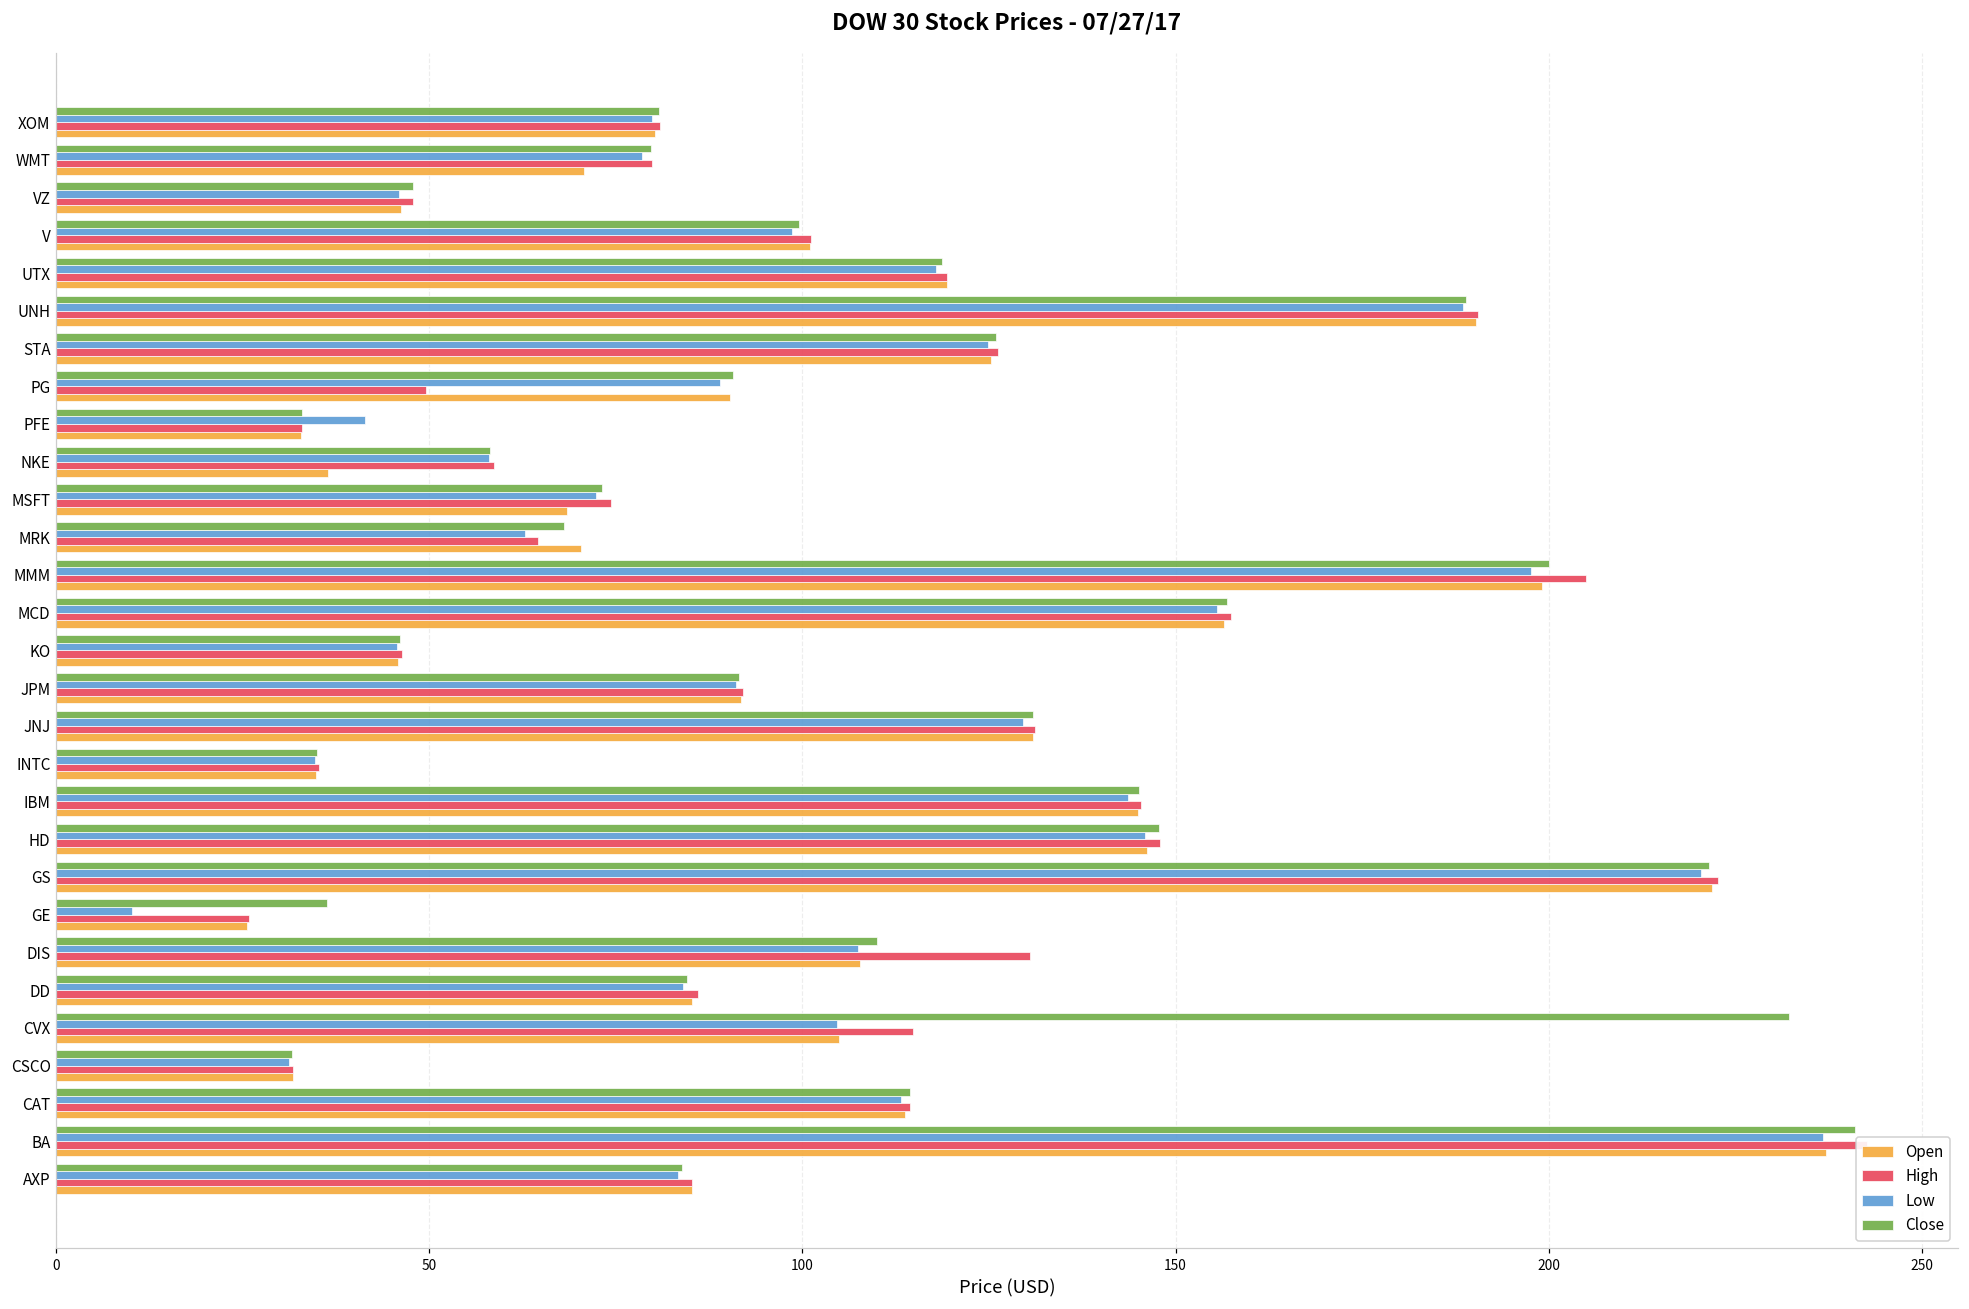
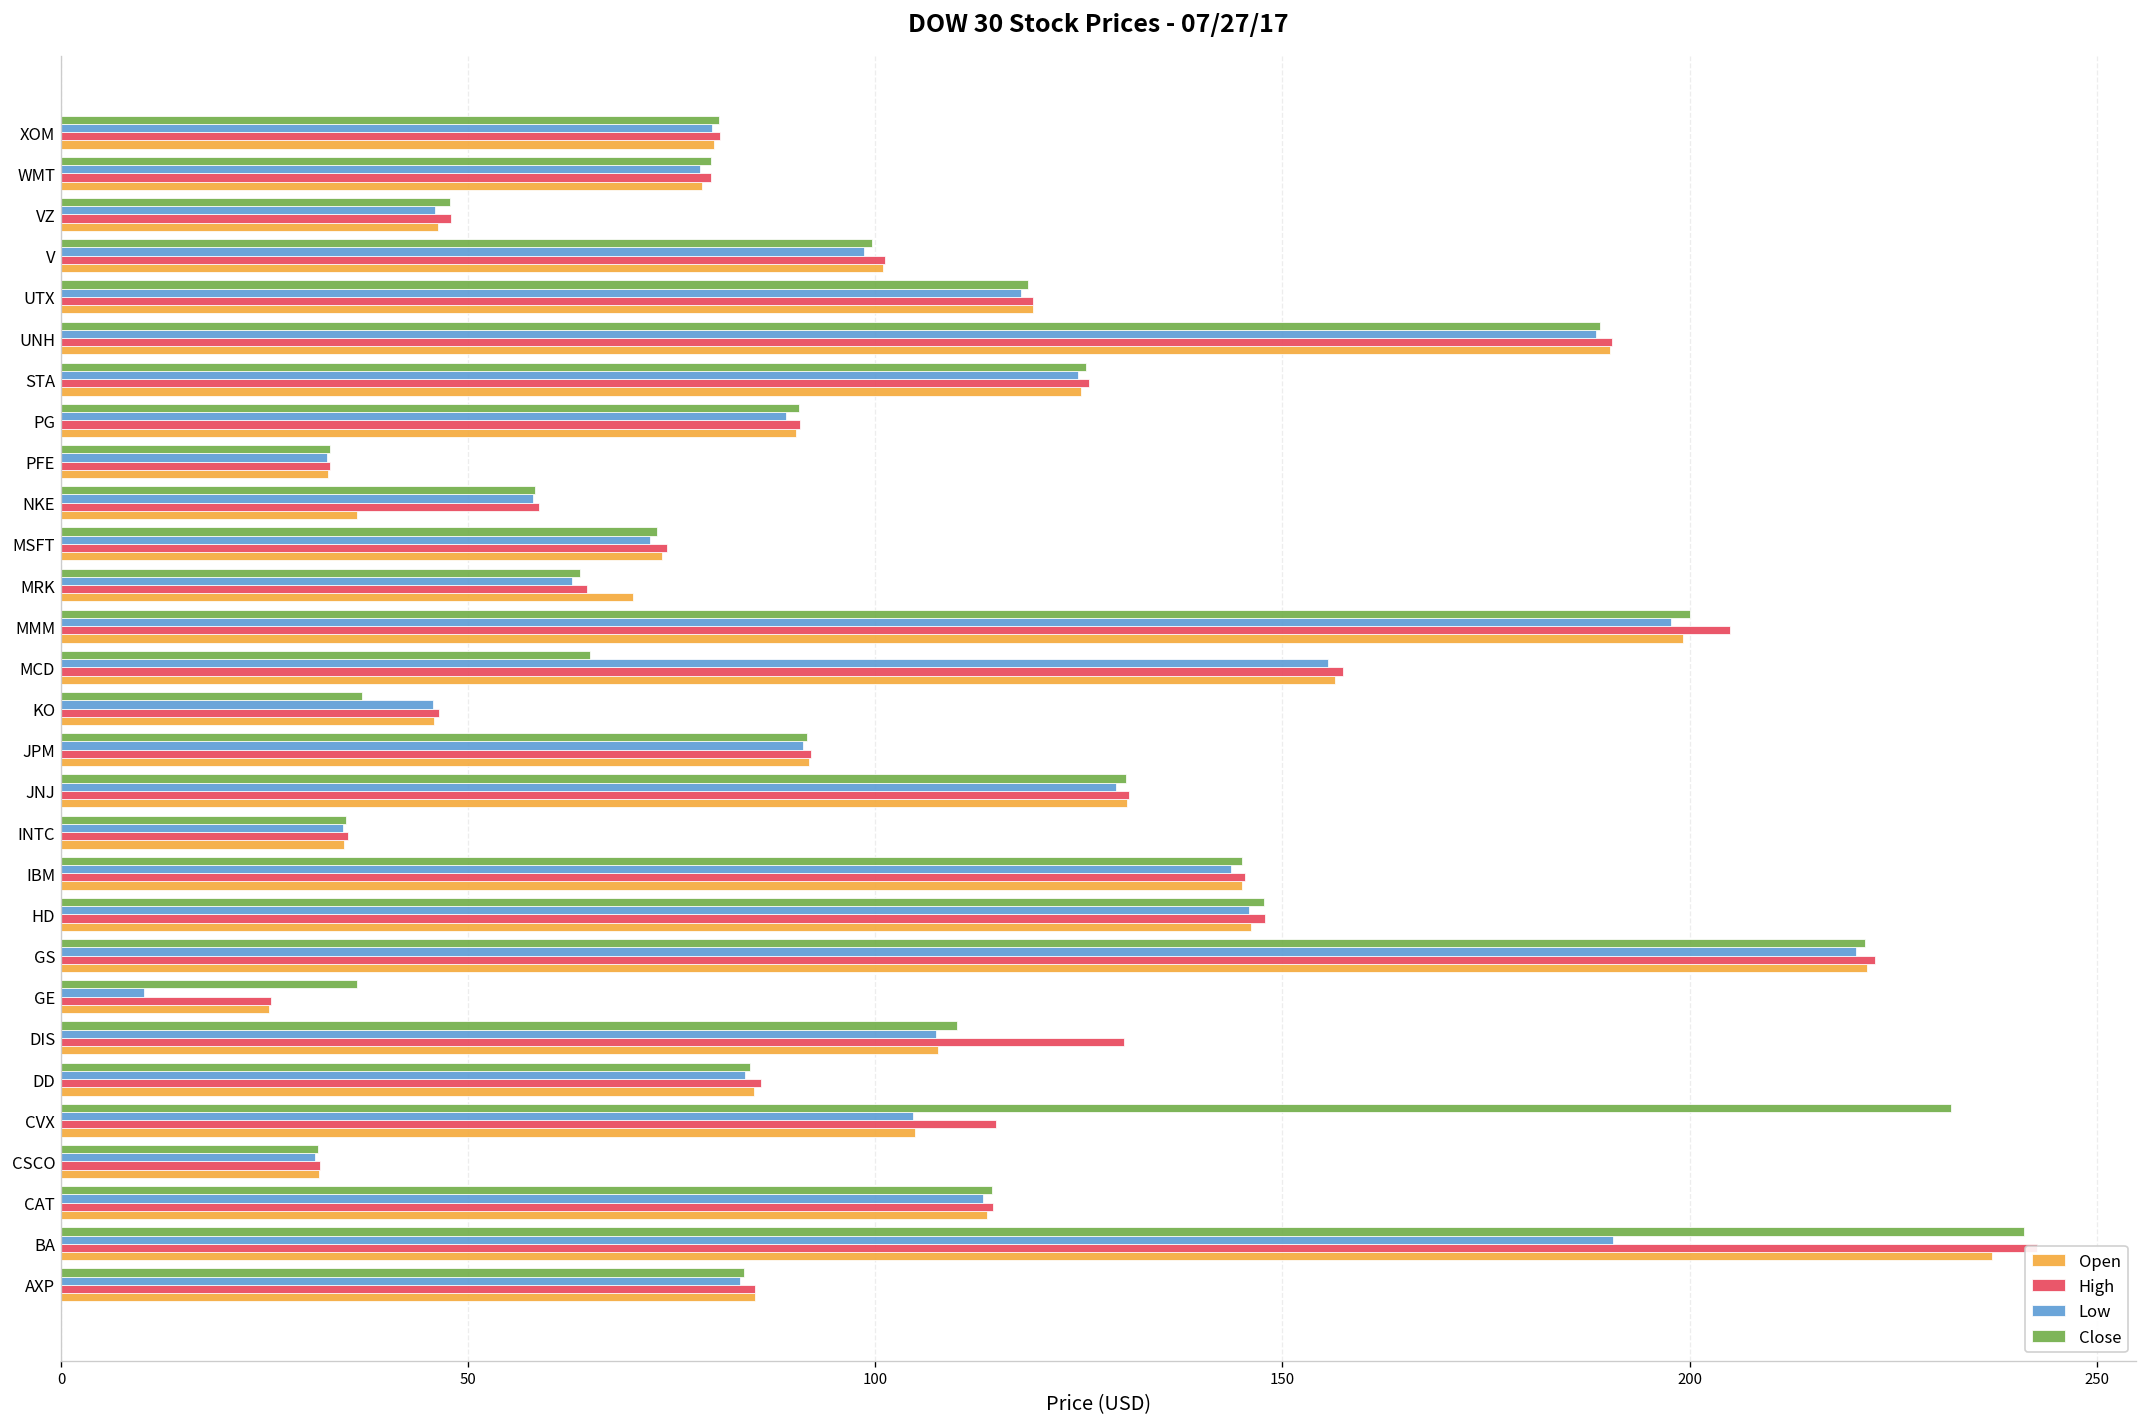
  {
    "Open": {
      "XOM": 80,
-     "WMT": 71,
+     "WMT": 79,
      "VZ": 46,
      "V": 101,
      "UTX": 119,
      "UNH": 190,
      "STA": 125,
      "PG": 90,
      "PFE": 33,
      "NKE": 36,
-     "MSFT": 68,
+     "MSFT": 74,
      "MRK": 70,
      "MMM": 199,
      "MCD": 156,
      "KO": 46,
      "JPM": 92,
      "JNJ": 131,
      "INTC": 35,
      "IBM": 145,
      "HD": 146,
      "GS": 222,
      "GE": 26,
      "DIS": 108,
      "DD": 85,
      "CVX": 105,
      "CSCO": 32,
      "CAT": 114,
      "BA": 237,
      "AXP": 85
    },
    "High": {
      "XOM": 81,
      "WMT": 80,
      "VZ": 48,
      "V": 101,
      "UTX": 119,
      "UNH": 190,
      "STA": 126,
-     "PG": 50,
+     "PG": 91,
      "PFE": 33,
      "NKE": 59,
      "MSFT": 74,
      "MRK": 65,
      "MMM": 205,
      "MCD": 157,
      "KO": 46,
      "JPM": 92,
      "JNJ": 131,
      "INTC": 35,
      "IBM": 145,
      "HD": 148,
      "GS": 223,
      "GE": 26,
      "DIS": 131,
      "DD": 86,
      "CVX": 115,
      "CSCO": 32,
      "CAT": 114,
      "AXP": 85
    },
    "Low": {
      "XOM": 80,
      "WMT": 78,
      "VZ": 46,
      "V": 99,
      "UTX": 118,
      "UNH": 188,
      "STA": 125,
      "PG": 89,
-     "PFE": 41,
+     "PFE": 33,
      "NKE": 58,
      "MSFT": 72,
      "MRK": 63,
      "MMM": 198,
      "MCD": 156,
      "KO": 46,
      "JPM": 91,
      "JNJ": 130,
      "INTC": 35,
      "IBM": 144,
      "HD": 146,
      "GS": 220,
      "GE": 10,
      "DIS": 107,
      "DD": 84,
      "CVX": 105,
      "CSCO": 31,
      "CAT": 113,
-     "BA": 237,
+     "BA": 191,
      "AXP": 83
    },
    "Close": {
      "XOM": 81,
      "WMT": 80,
      "VZ": 48,
      "V": 100,
      "UTX": 119,
      "UNH": 189,
      "STA": 126,
      "PG": 91,
      "PFE": 33,
      "NKE": 58,
      "MSFT": 73,
-     "MRK": 68,
+     "MRK": 64,
      "MMM": 200,
-     "MCD": 157,
-     "KO": 46,
+     "MCD": 65,
+     "KO": 37,
      "JPM": 92,
      "JNJ": 131,
      "INTC": 35,
      "IBM": 145,
      "HD": 148,
      "GS": 221,
      "GE": 36,
      "DIS": 110,
      "DD": 85,
      "CVX": 232,
      "CSCO": 32,
      "CAT": 114,
      "BA": 241,
      "AXP": 84
    }
  }
